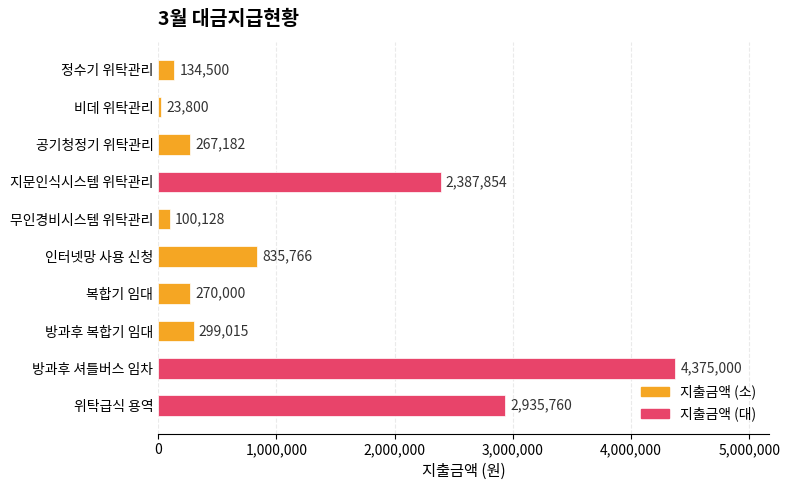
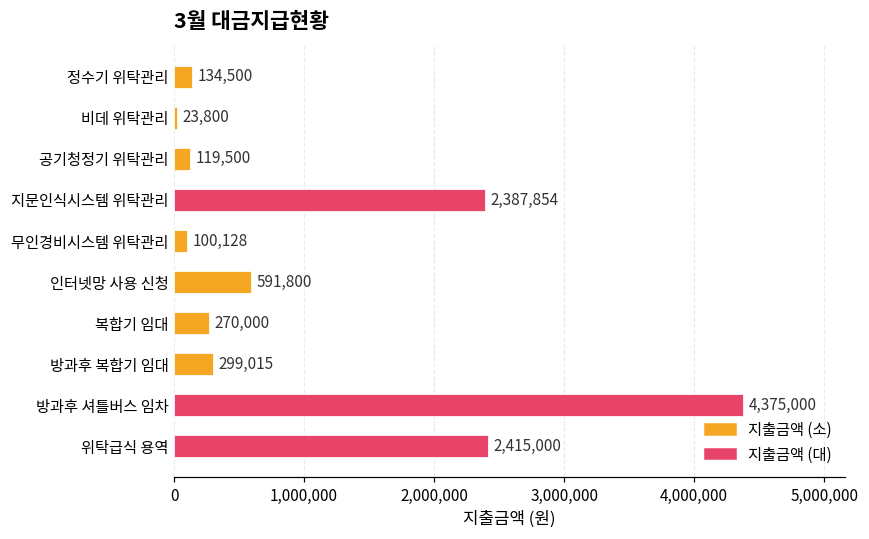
  {
    "정수기 위탁관리": "134,500",
    "비데 위탁관리": "23,800",
-   "공기청정기 위탁관리": "267,182",
+   "공기청정기 위탁관리": "119,500",
    "지문인식시스템 위탁관리": "2,387,854",
    "무인경비시스템 위탁관리": "100,128",
-   "인터넷망 사용 신청": "835,766",
+   "인터넷망 사용 신청": "591,800",
    "복합기 임대": "270,000",
    "방과후 복합기 임대": "299,015",
    "방과후 셔틀버스 임차": "4,375,000",
-   "위탁급식 용역": "2,935,760"
+   "위탁급식 용역": "2,415,000"
  }
